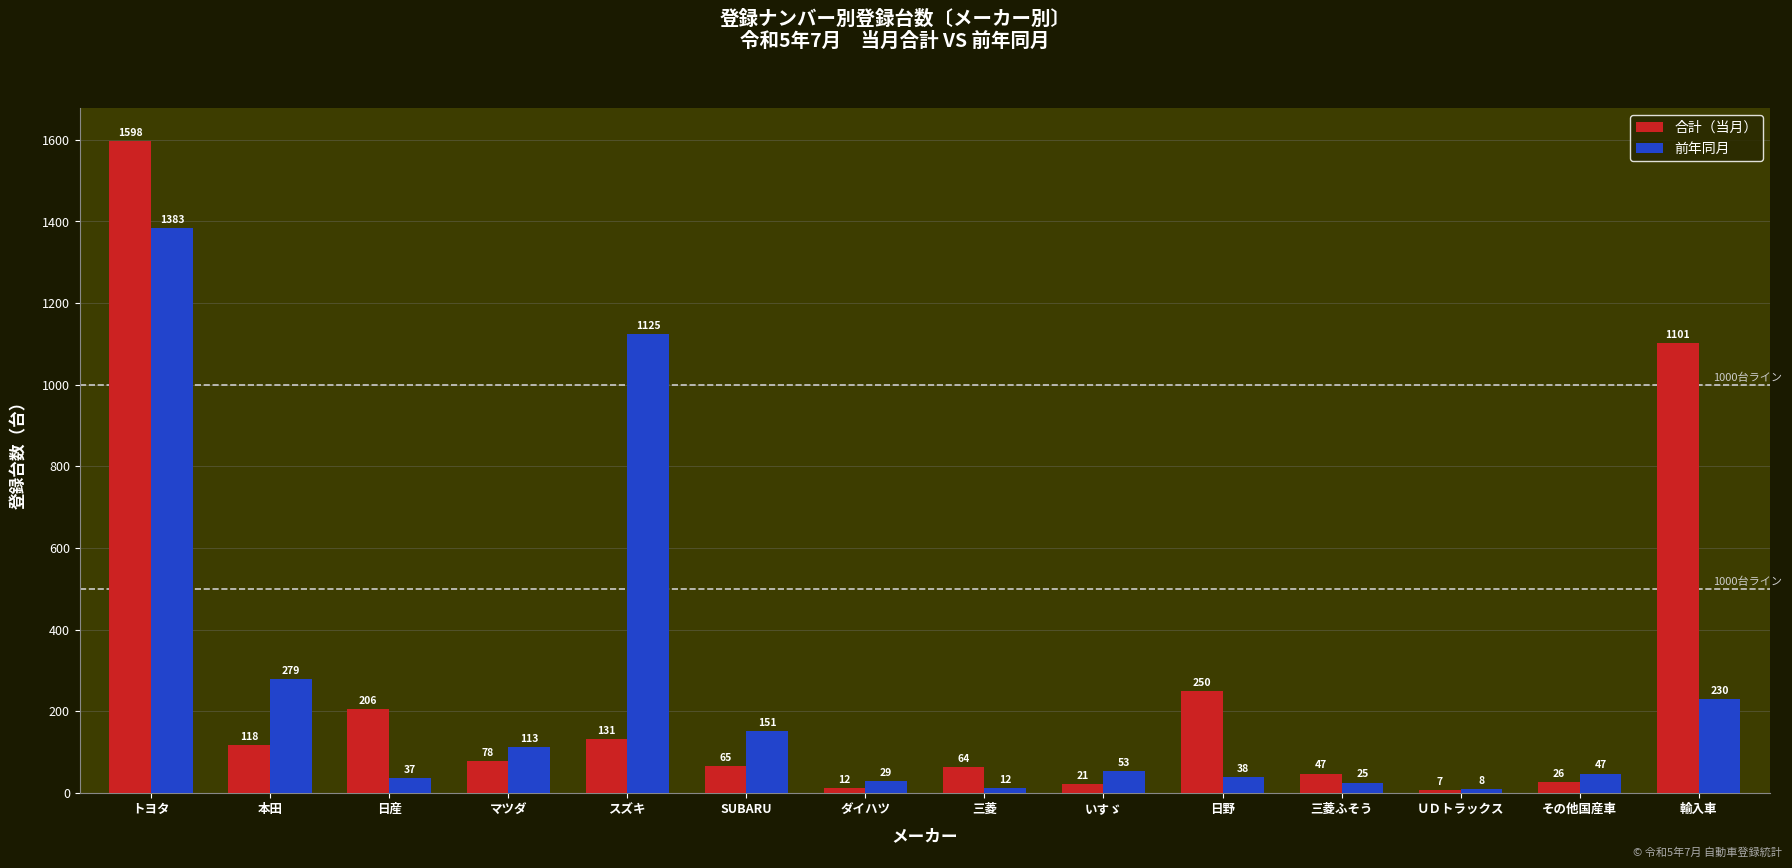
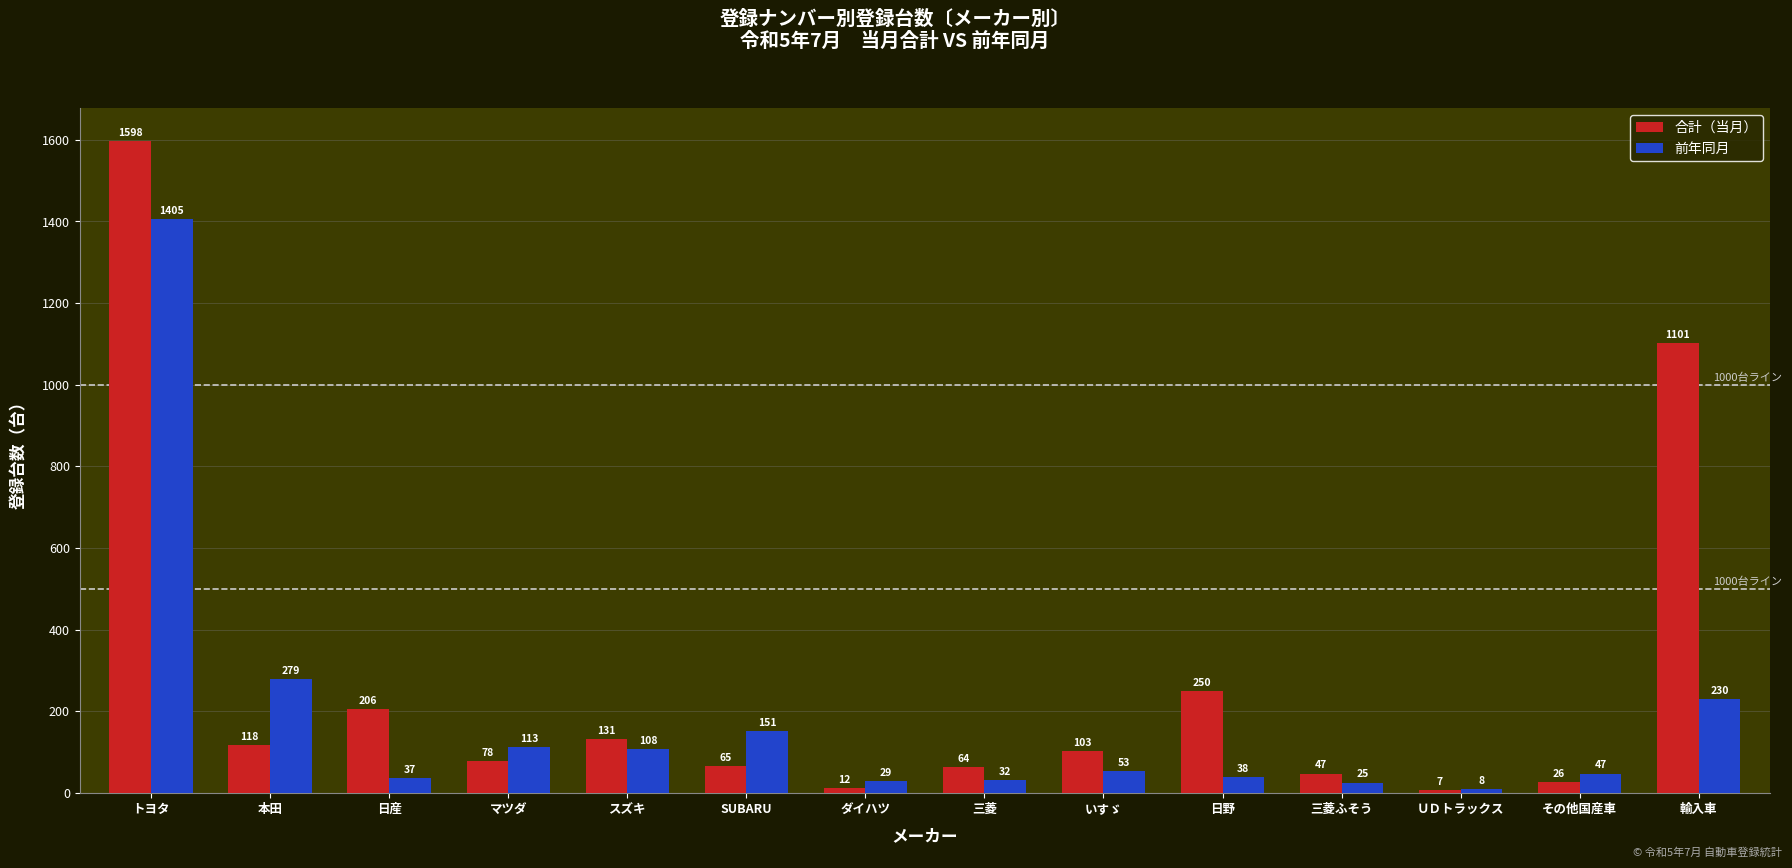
  {
    "合計（当月）": {
      "トヨタ": 1598,
      "本田": 118,
      "日産": 206,
      "マツダ": 78,
      "スズキ": 131,
      "SUBARU": 65,
      "ダイハツ": 12,
      "三菱": 64,
-     "いすゞ": 21,
+     "いすゞ": 103,
      "日野": 250,
      "三菱ふそう": 47,
      "ＵＤトラックス": 7,
      "その他国産車": 26,
      "輸入車": 1101
    },
    "前年同月": {
-     "トヨタ": 1383,
+     "トヨタ": 1405,
      "本田": 279,
      "日産": 37,
      "マツダ": 113,
-     "スズキ": 1125,
+     "スズキ": 108,
      "SUBARU": 151,
      "ダイハツ": 29,
-     "三菱": 12,
+     "三菱": 32,
      "いすゞ": 53,
      "日野": 38,
      "三菱ふそう": 25,
      "ＵＤトラックス": 8,
      "その他国産車": 47,
      "輸入車": 230
    }
  }
